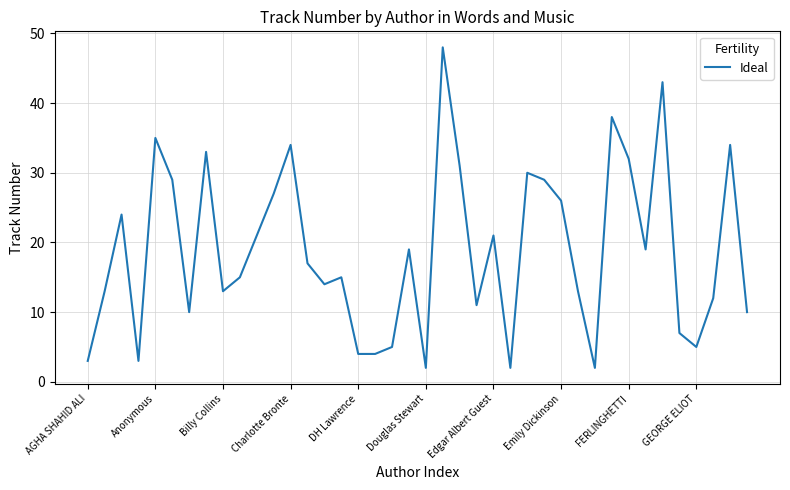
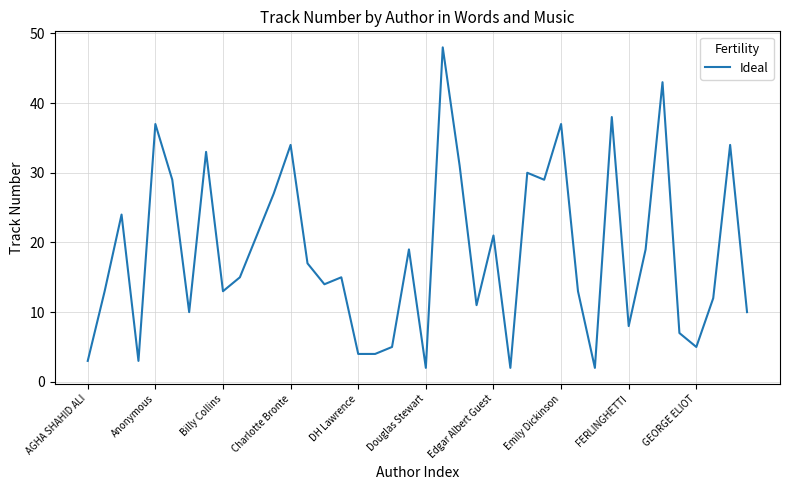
  {
    "AGHA SHAHID ALI": 3,
-   "Anonymous": 35,
+   "Anonymous": 37,
    "Billy Collins": 13,
    "Charlotte Bronte": 34,
    "DH Lawrence": 4,
    "Douglas Stewart": 2,
    "Edgar Albert Guest": 21,
-   "Emily Dickinson": 26,
-   "FERLINGHETTI": 32,
+   "Emily Dickinson": 37,
+   "FERLINGHETTI": 8,
    "GEORGE ELIOT": 5
  }
